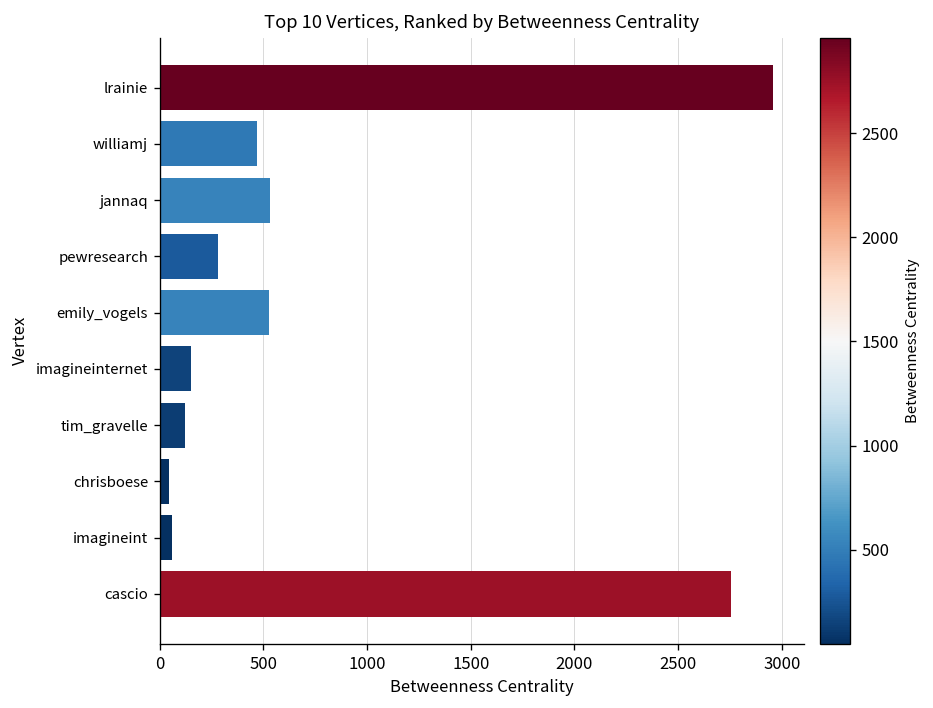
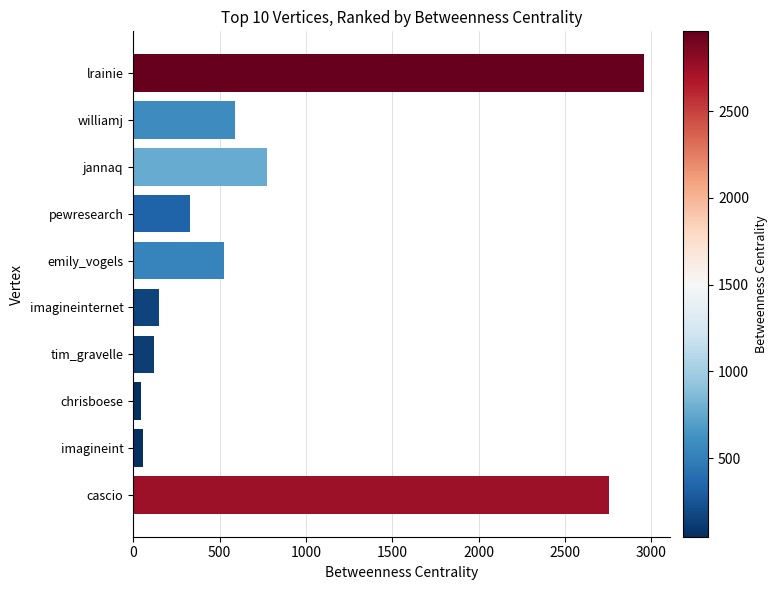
  {
    "lrainie": 2960,
-   "williamj": 470,
-   "jannaq": 530,
-   "pewresearch": 280,
+   "williamj": 590,
+   "jannaq": 770,
+   "pewresearch": 330,
    "emily_vogels": 530,
    "imagineinternet": 150,
    "tim_gravelle": 120,
    "chrisboese": 50,
    "imagineint": 60,
    "cascio": 2750
  }
